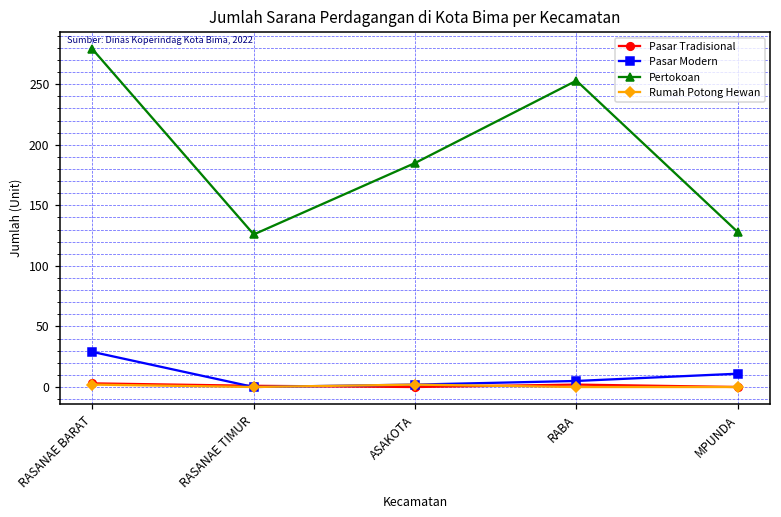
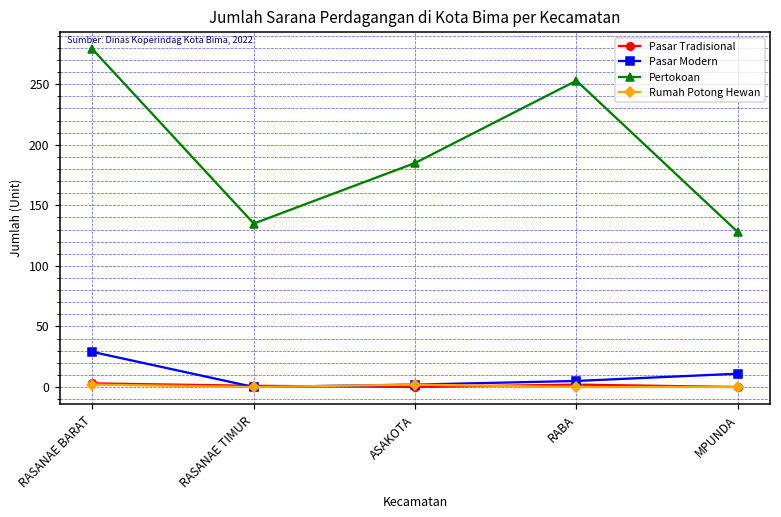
  {
    "Pasar Modern": {
      "RASANAE BARAT": 29,
      "RABA": 5,
      "MPUNDA": 11
    },
    "Pertokoan": {
-     "RASANAE TIMUR": 126,
+     "RASANAE TIMUR": 135,
      "ASAKOTA": 185,
      "RABA": 253,
      "MPUNDA": 128
    }
  }
